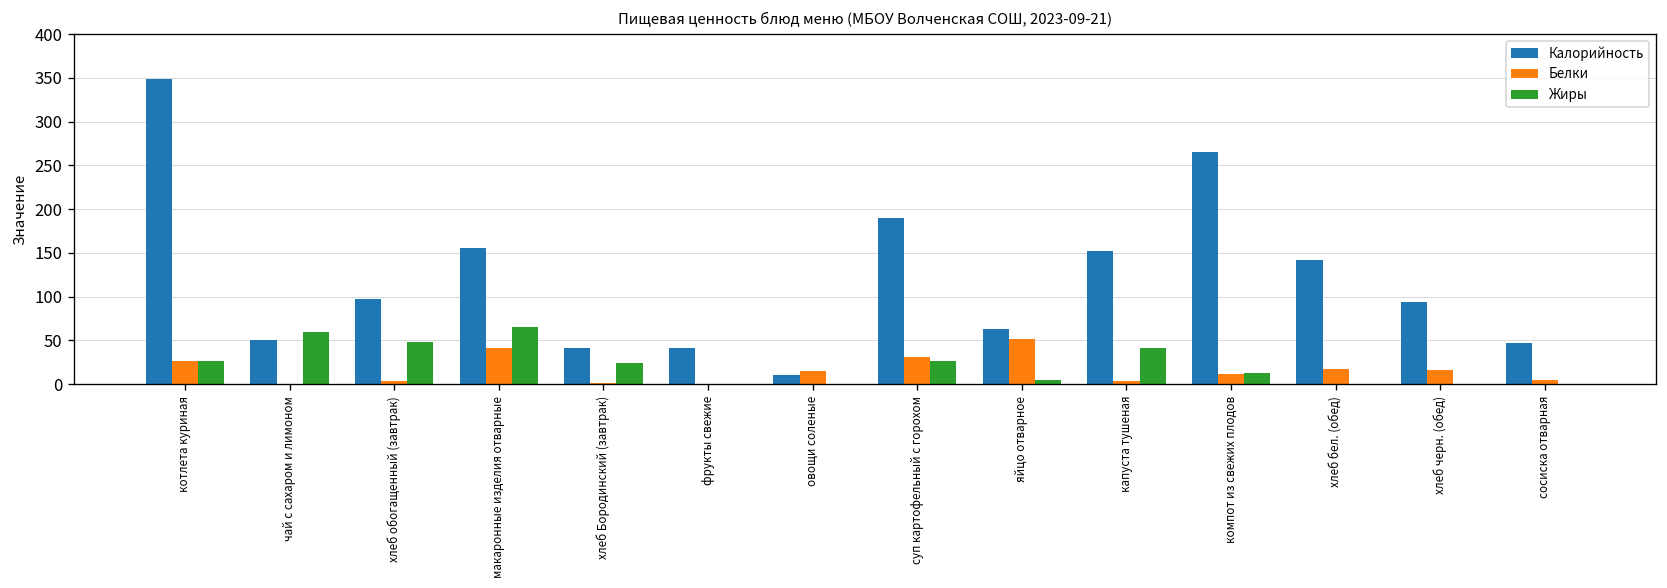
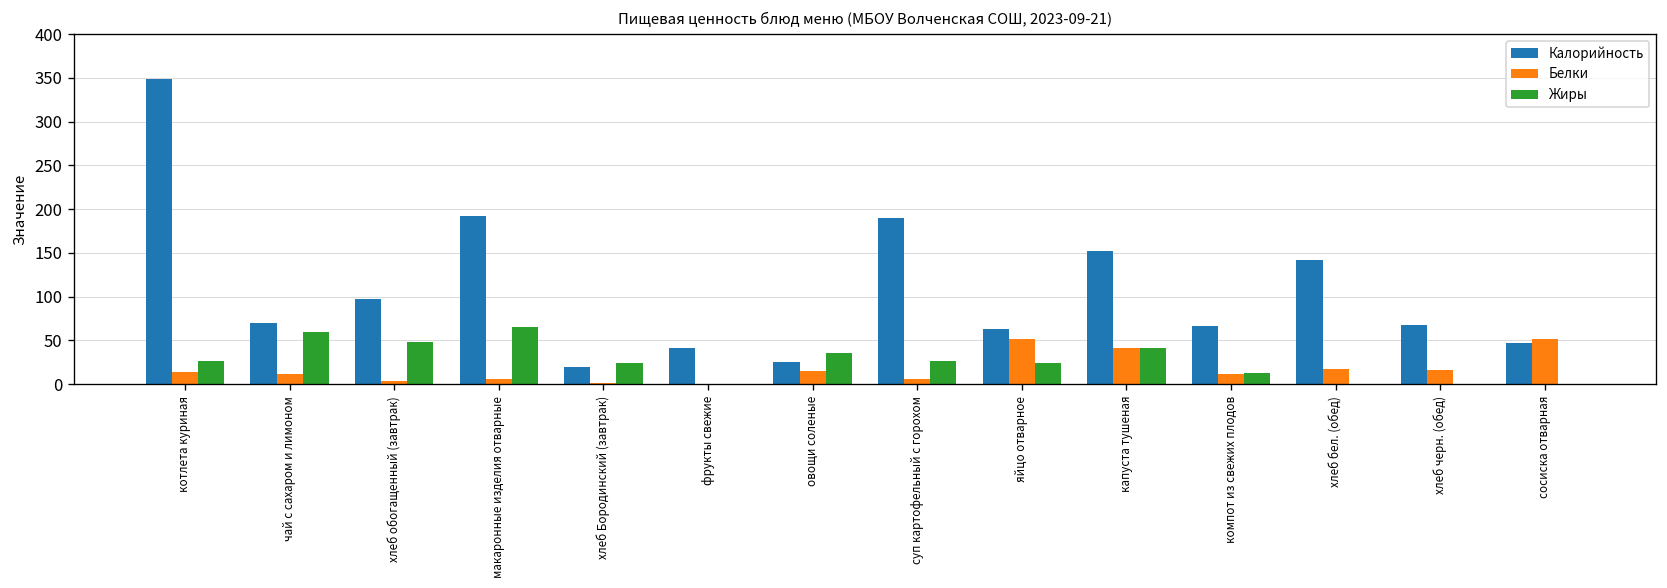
  {
    "Калорийность": {
      "котлета куриная": 350,
-     "чай с сахаром и лимоном": 50,
+     "чай с сахаром и лимоном": 70,
      "хлеб обогащенный (завтрак)": 100,
-     "макаронные изделия отварные": 160,
-     "хлеб Бородинский (завтрак)": 40,
+     "макаронные изделия отварные": 190,
+     "хлеб Бородинский (завтрак)": 20,
      "фрукты свежие": 40,
-     "овощи соленые": 10,
+     "овощи соленые": 30,
      "суп картофельный с горохом": 190,
      "яйцо отварное": 60,
      "капуста тушеная": 150,
-     "компот из свежих плодов": 260,
+     "компот из свежих плодов": 70,
      "хлеб бел. (обед)": 140,
-     "хлеб черн. (обед)": 90,
+     "хлеб черн. (обед)": 70,
      "сосиска отварная": 50
    },
    "Белки": {
-     "котлета куриная": 30,
-     "чай с сахаром и лимоном": 0,
-     "макаронные изделия отварные": 40,
+     "котлета куриная": 10,
+     "чай с сахаром и лимоном": 10,
+     "макаронные изделия отварные": 10,
      "овощи соленые": 20,
-     "суп картофельный с горохом": 30,
+     "суп картофельный с горохом": 10,
      "яйцо отварное": 50,
-     "капуста тушеная": 0,
+     "капуста тушеная": 40,
      "компот из свежих плодов": 10,
      "хлеб бел. (обед)": 20,
      "хлеб черн. (обед)": 20,
-     "сосиска отварная": 10
+     "сосиска отварная": 50
    },
    "Жиры": {
      "котлета куриная": 30,
      "чай с сахаром и лимоном": 60,
      "хлеб обогащенный (завтрак)": 50,
      "макаронные изделия отварные": 70,
      "хлеб Бородинский (завтрак)": 20,
-     "овощи соленые": 0,
+     "овощи соленые": 40,
      "суп картофельный с горохом": 30,
-     "яйцо отварное": 0,
+     "яйцо отварное": 20,
      "капуста тушеная": 40,
      "компот из свежих плодов": 10
    }
  }
